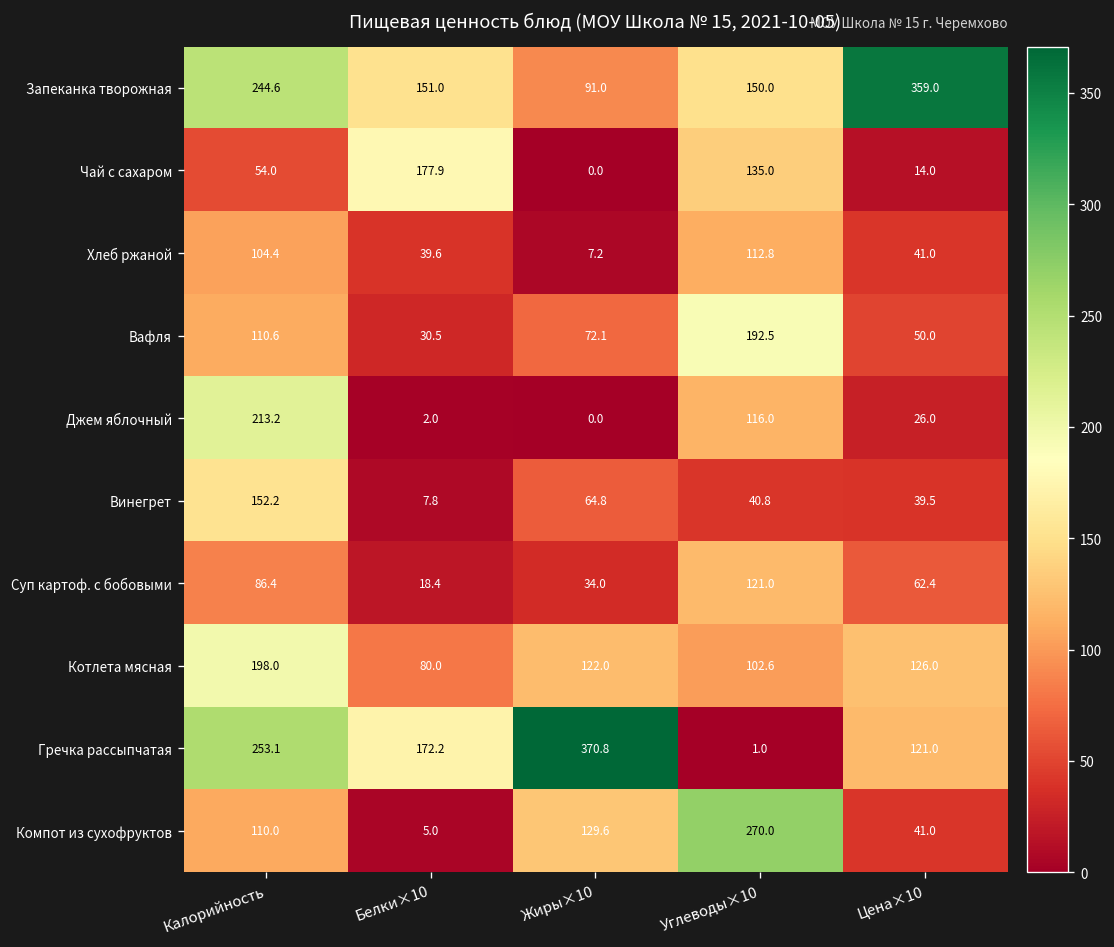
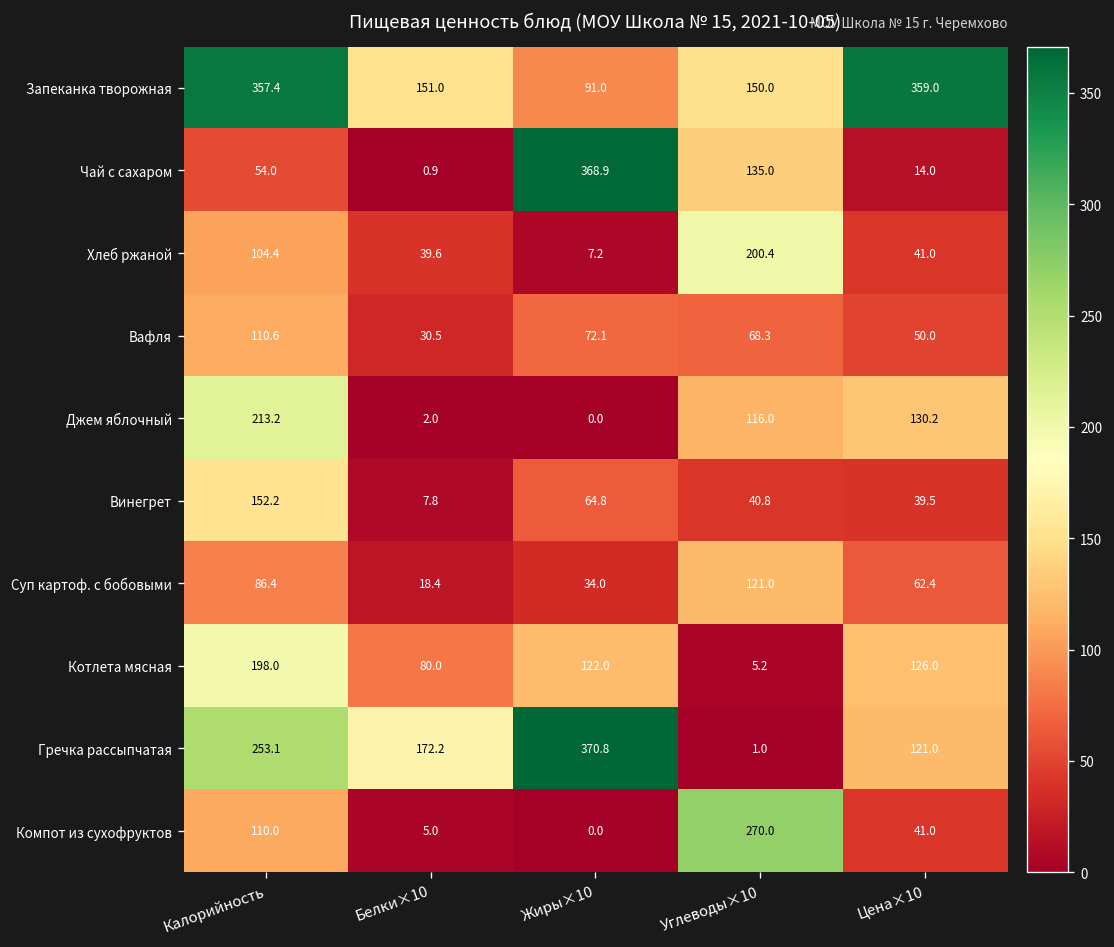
  {
    "Запеканка творожная": {
-     "Калорийность": 244.6,
+     "Калорийность": 357.4,
      "Белки×10": 151.0,
      "Жиры×10": 91.0,
      "Углеводы×10": 150.0,
      "Цена×10": 359.0
    },
    "Чай с сахаром": {
      "Калорийность": 54.0,
-     "Белки×10": 177.9,
-     "Жиры×10": 0.0,
+     "Белки×10": 0.9,
+     "Жиры×10": 368.9,
      "Углеводы×10": 135.0,
      "Цена×10": 14.0
    },
    "Хлеб ржаной": {
      "Калорийность": 104.4,
      "Белки×10": 39.6,
      "Жиры×10": 7.2,
-     "Углеводы×10": 112.8,
+     "Углеводы×10": 200.4,
      "Цена×10": 41.0
    },
    "Вафля": {
      "Калорийность": 110.6,
      "Белки×10": 30.5,
      "Жиры×10": 72.1,
-     "Углеводы×10": 192.5,
+     "Углеводы×10": 68.3,
      "Цена×10": 50.0
    },
    "Джем яблочный": {
      "Калорийность": 213.2,
      "Белки×10": 2.0,
      "Жиры×10": 0.0,
      "Углеводы×10": 116.0,
-     "Цена×10": 26.0
+     "Цена×10": 130.2
    },
    "Винегрет": {
      "Калорийность": 152.2,
      "Белки×10": 7.8,
      "Жиры×10": 64.8,
      "Углеводы×10": 40.8,
      "Цена×10": 39.5
    },
    "Суп картоф. с бобовыми": {
      "Калорийность": 86.4,
      "Белки×10": 18.4,
      "Жиры×10": 34.0,
      "Углеводы×10": 121.0,
      "Цена×10": 62.4
    },
    "Котлета мясная": {
      "Калорийность": 198.0,
      "Белки×10": 80.0,
      "Жиры×10": 122.0,
-     "Углеводы×10": 102.6,
+     "Углеводы×10": 5.2,
      "Цена×10": 126.0
    },
    "Гречка рассыпчатая": {
      "Калорийность": 253.1,
      "Белки×10": 172.2,
      "Жиры×10": 370.8,
      "Углеводы×10": 1.0,
      "Цена×10": 121.0
    },
    "Компот из сухофруктов": {
      "Калорийность": 110.0,
      "Белки×10": 5.0,
-     "Жиры×10": 129.6,
+     "Жиры×10": 0.0,
      "Углеводы×10": 270.0,
      "Цена×10": 41.0
    }
  }
